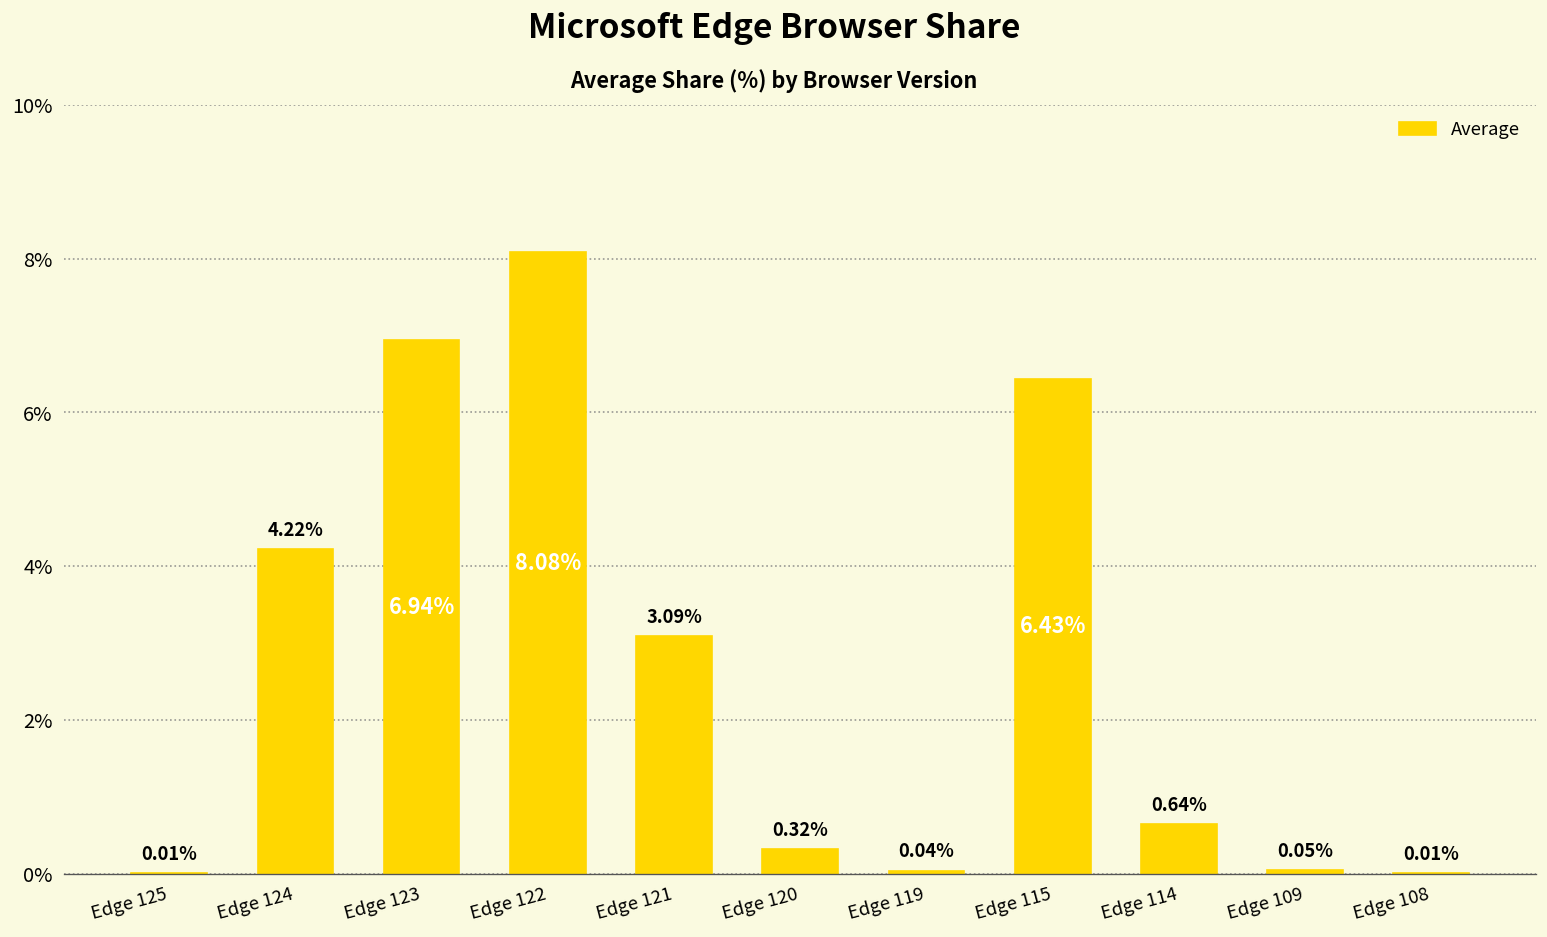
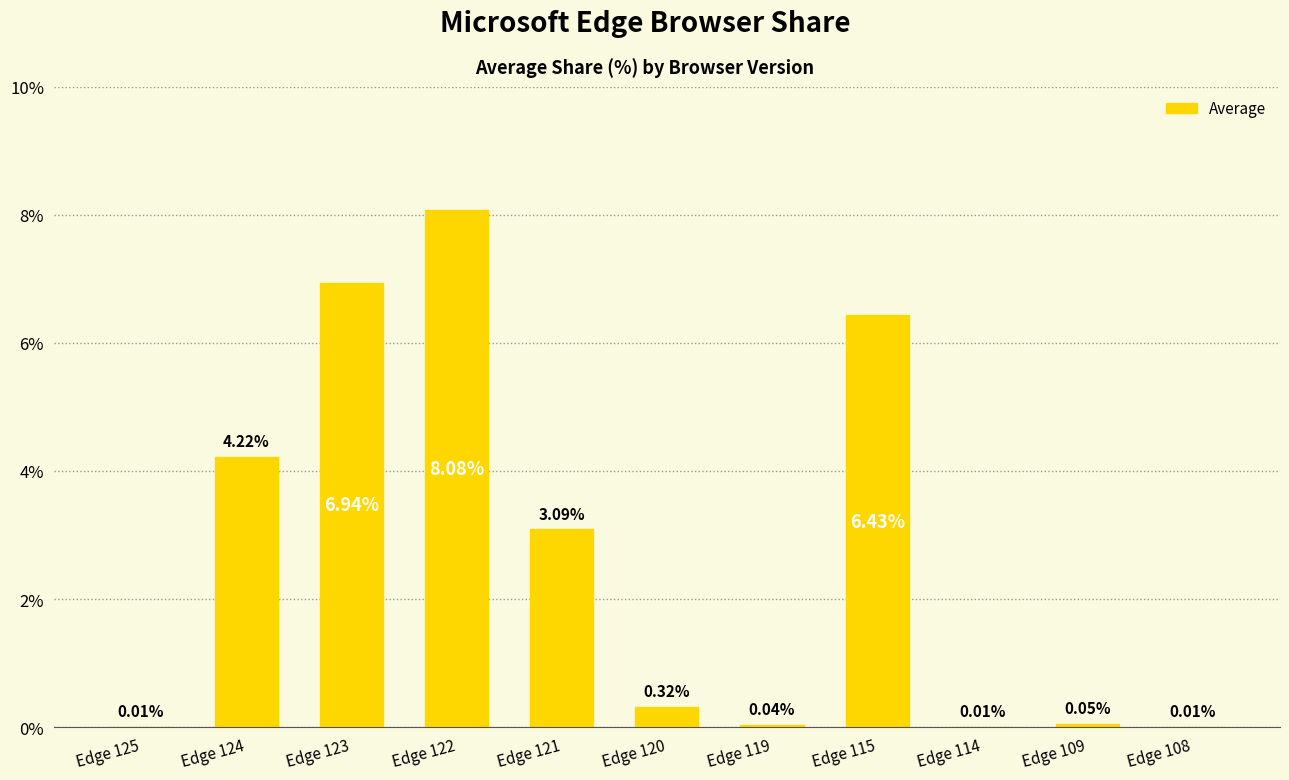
  {
    "Edge 125": "0.01%",
    "Edge 124": "4.22%",
    "Edge 123": "6.94%",
    "Edge 122": "8.08%",
    "Edge 121": "3.09%",
    "Edge 120": "0.32%",
    "Edge 119": "0.04%",
    "Edge 115": "6.43%",
-   "Edge 114": "0.64%",
+   "Edge 114": "0.01%",
    "Edge 109": "0.05%",
    "Edge 108": "0.01%"
  }
